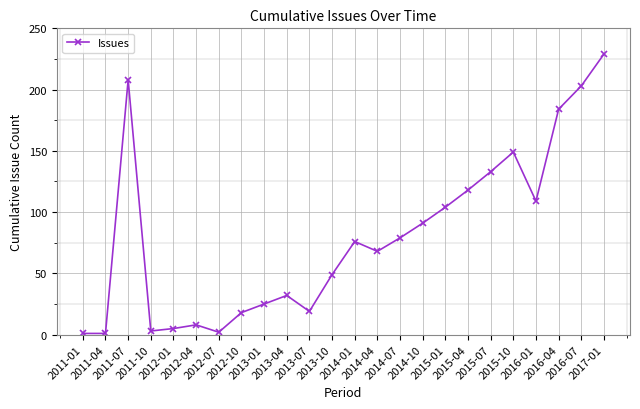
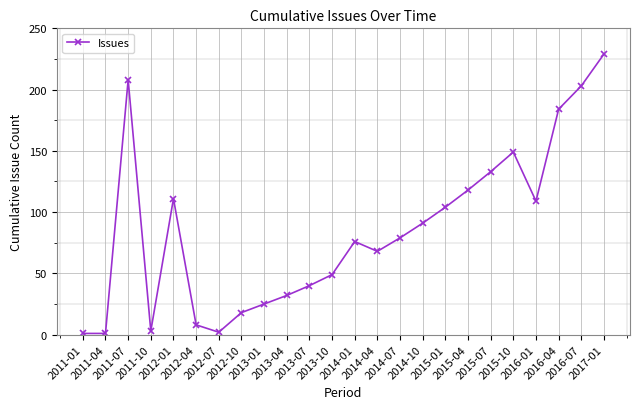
  {
    "2011-01": 1,
    "2011-04": 1,
    "2011-07": 208,
    "2011-10": 3,
-   "2012-01": 5,
+   "2012-01": 111,
    "2012-04": 8,
    "2012-07": 2,
    "2012-10": 18,
    "2013-01": 25,
    "2013-04": 32,
-   "2013-07": 19,
+   "2013-07": 40,
    "2013-10": 49,
    "2014-01": 76,
    "2014-04": 68,
    "2014-07": 79,
    "2014-10": 91,
    "2015-01": 104,
    "2015-04": 118,
    "2015-07": 133,
    "2015-10": 149,
    "2016-01": 109,
    "2016-04": 184,
    "2016-07": 203,
    "2017-01": 229
  }
